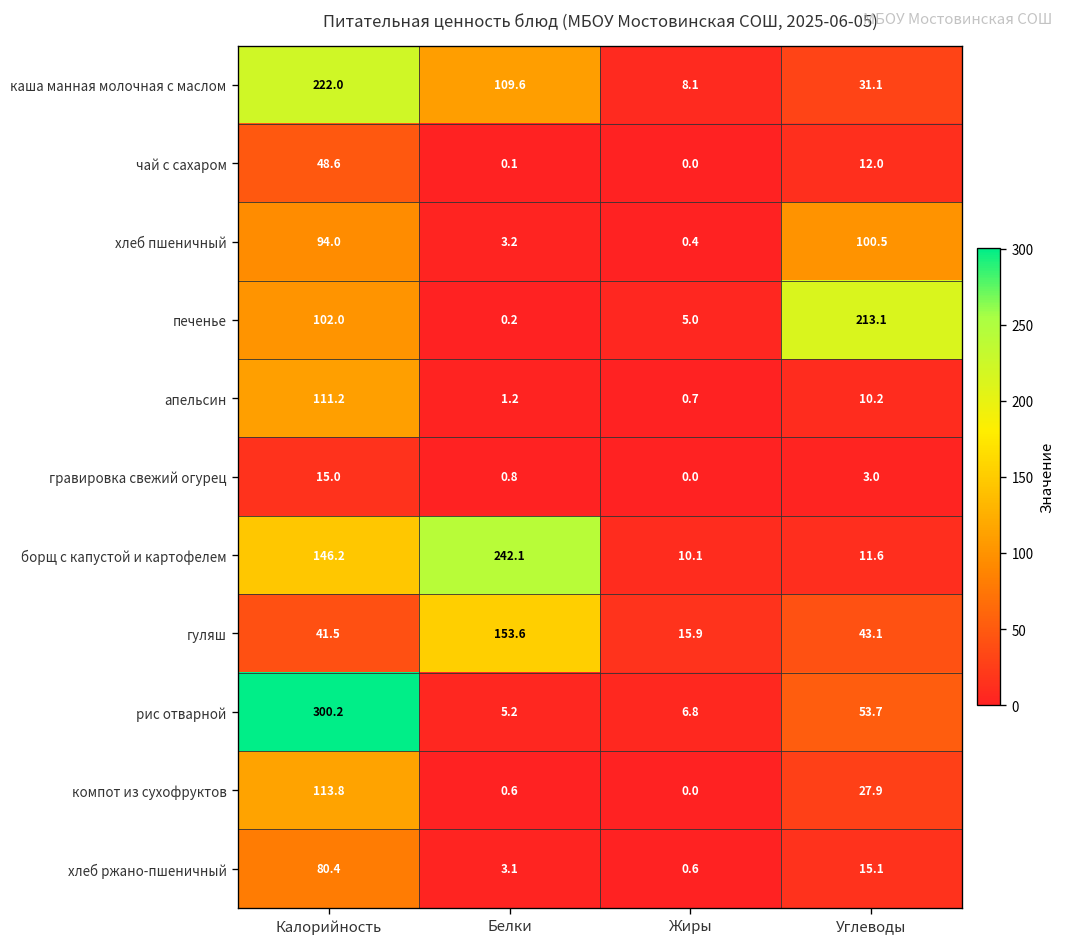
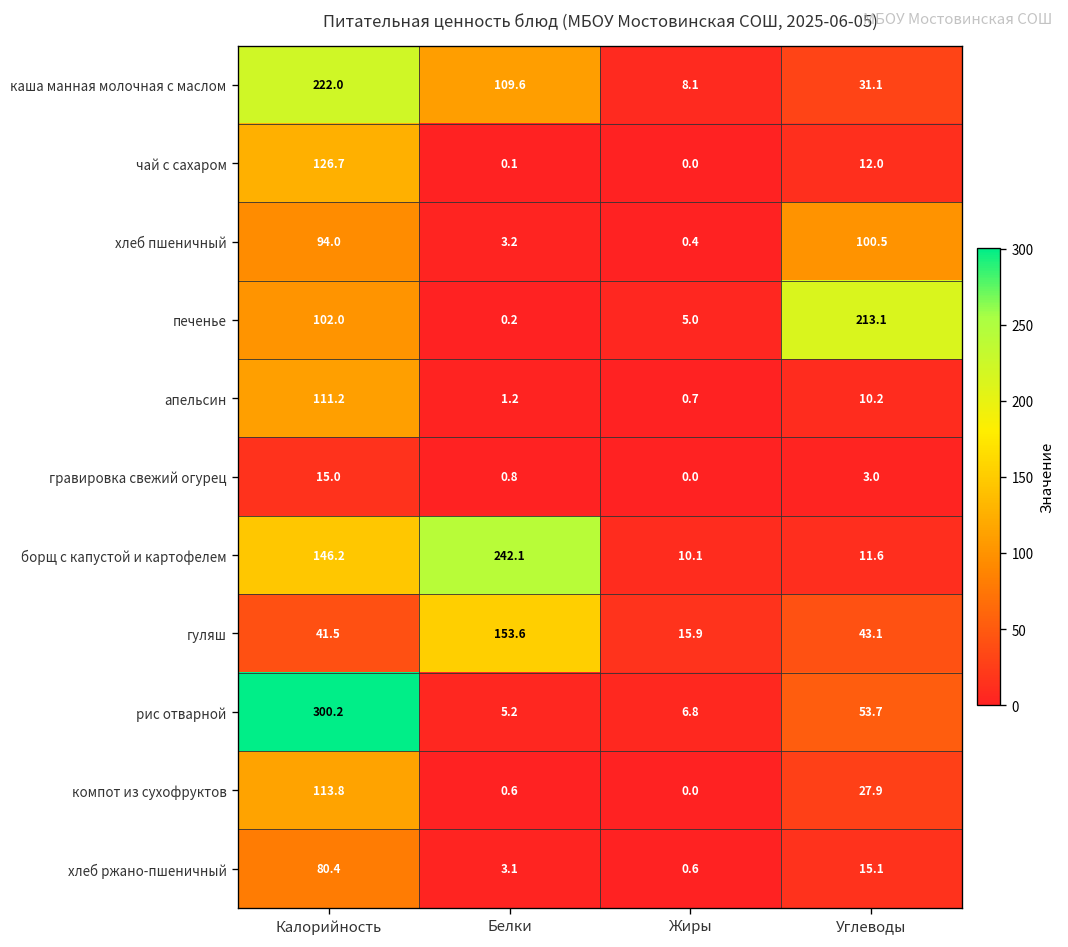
  {
    "каша манная молочная с маслом": {
      "Калорийность": 222.0,
      "Белки": 109.6,
      "Жиры": 8.1,
      "Углеводы": 31.1
    },
    "чай с сахаром": {
-     "Калорийность": 48.6,
+     "Калорийность": 126.7,
      "Белки": 0.1,
      "Жиры": 0.0,
      "Углеводы": 12.0
    },
    "хлеб пшеничный": {
      "Калорийность": 94.0,
      "Белки": 3.2,
      "Жиры": 0.4,
      "Углеводы": 100.5
    },
    "печенье": {
      "Калорийность": 102.0,
      "Белки": 0.2,
      "Жиры": 5.0,
      "Углеводы": 213.1
    },
    "апельсин": {
      "Калорийность": 111.2,
      "Белки": 1.2,
      "Жиры": 0.7,
      "Углеводы": 10.2
    },
    "гравировка свежий огурец": {
      "Калорийность": 15.0,
      "Белки": 0.8,
      "Жиры": 0.0,
      "Углеводы": 3.0
    },
    "борщ с капустой и картофелем": {
      "Калорийность": 146.2,
      "Белки": 242.1,
      "Жиры": 10.1,
      "Углеводы": 11.6
    },
    "гуляш": {
      "Калорийность": 41.5,
      "Белки": 153.6,
      "Жиры": 15.9,
      "Углеводы": 43.1
    },
    "рис отварной": {
      "Калорийность": 300.2,
      "Белки": 5.2,
      "Жиры": 6.8,
      "Углеводы": 53.7
    },
    "компот из сухофруктов": {
      "Калорийность": 113.8,
      "Белки": 0.6,
      "Жиры": 0.0,
      "Углеводы": 27.9
    },
    "хлеб ржано-пшеничный": {
      "Калорийность": 80.4,
      "Белки": 3.1,
      "Жиры": 0.6,
      "Углеводы": 15.1
    }
  }
